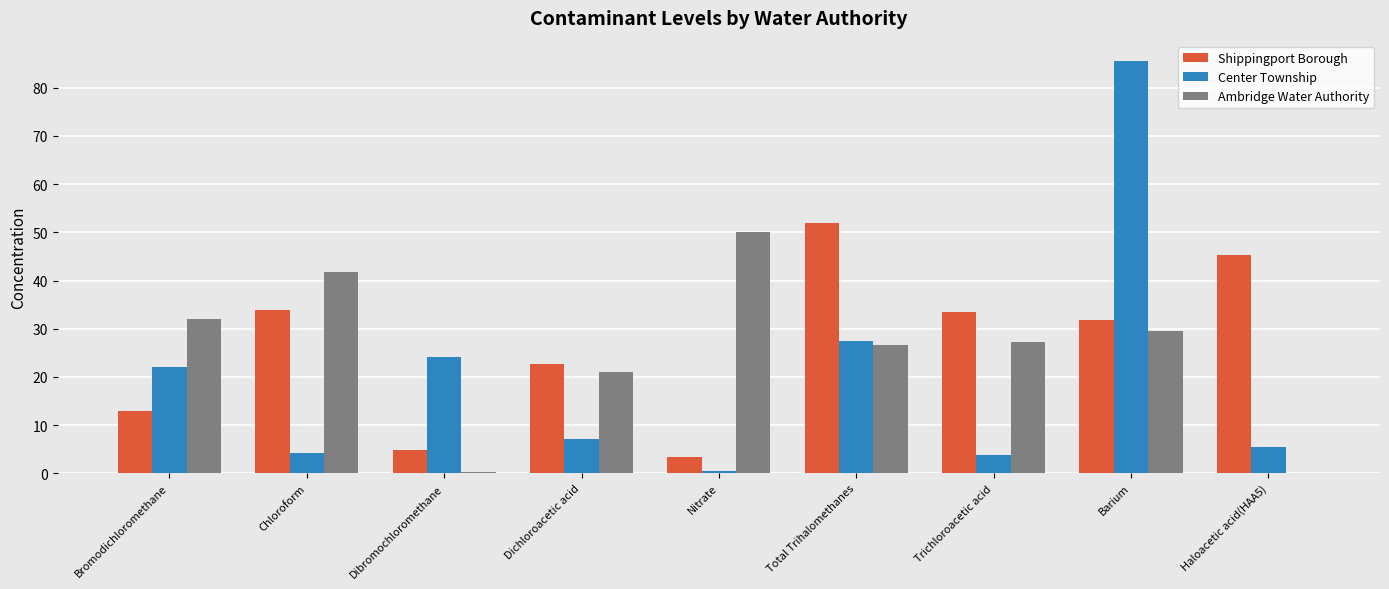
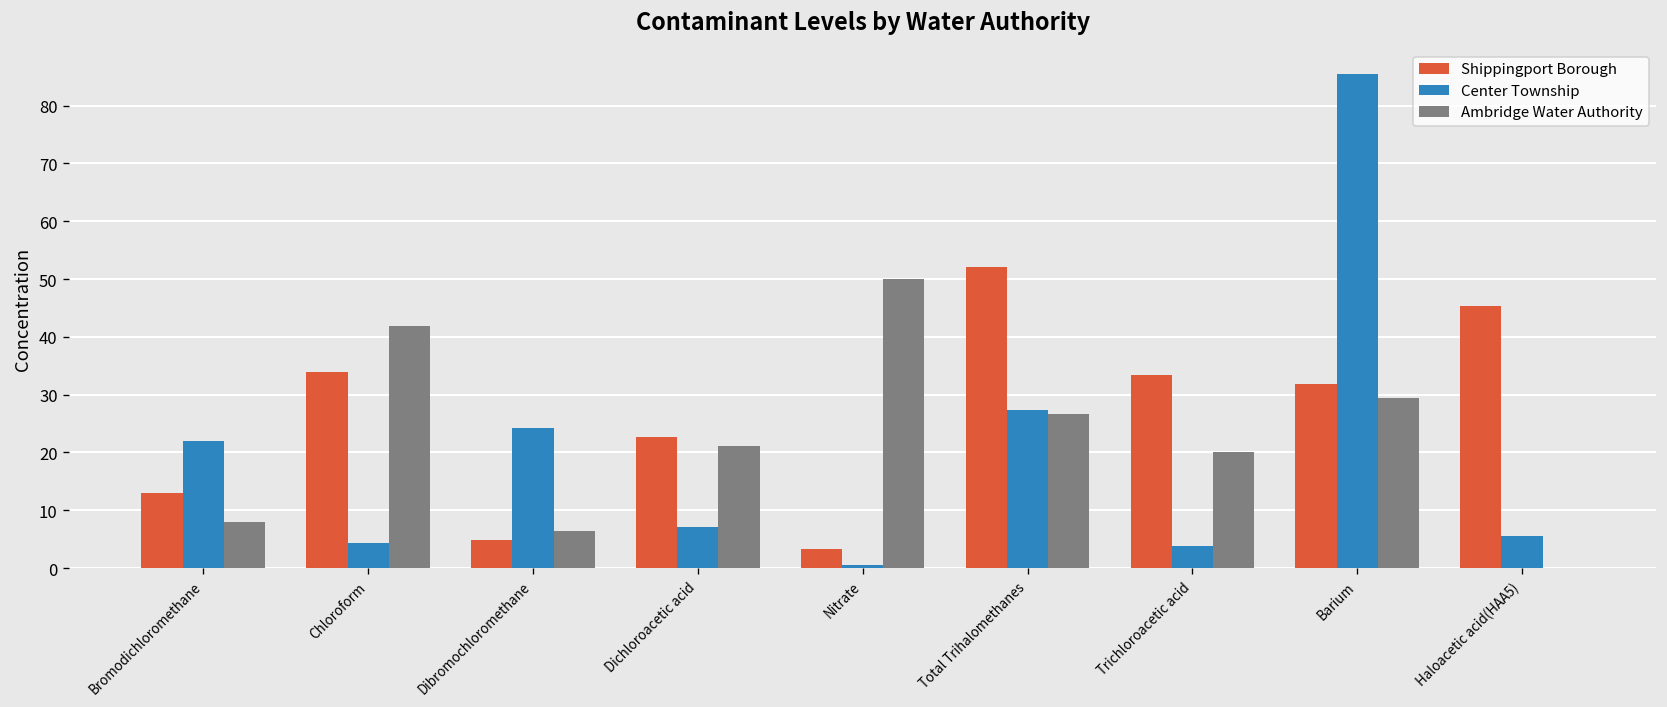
  {
    "Shippingport Borough": {
      "Bromodichloromethane": 13,
      "Chloroform": 34,
      "Dibromochloromethane": 5,
      "Dichloroacetic acid": 23,
      "Nitrate": 3,
      "Total Trihalomethanes": 52,
      "Trichloroacetic acid": 33,
      "Barium": 32,
      "Haloacetic acid(HAA5)": 45
    },
    "Center Township": {
      "Bromodichloromethane": 22,
      "Chloroform": 4,
      "Dibromochloromethane": 24,
      "Dichloroacetic acid": 7,
      "Nitrate": 1,
      "Total Trihalomethanes": 27,
      "Trichloroacetic acid": 4,
      "Barium": 86,
      "Haloacetic acid(HAA5)": 5
    },
    "Ambridge Water Authority": {
-     "Bromodichloromethane": 32,
+     "Bromodichloromethane": 8,
      "Chloroform": 42,
-     "Dibromochloromethane": 0,
+     "Dibromochloromethane": 6,
      "Dichloroacetic acid": 21,
      "Nitrate": 50,
      "Total Trihalomethanes": 27,
-     "Trichloroacetic acid": 27,
+     "Trichloroacetic acid": 20,
      "Barium": 30,
      "Haloacetic acid(HAA5)": 0
    }
  }
